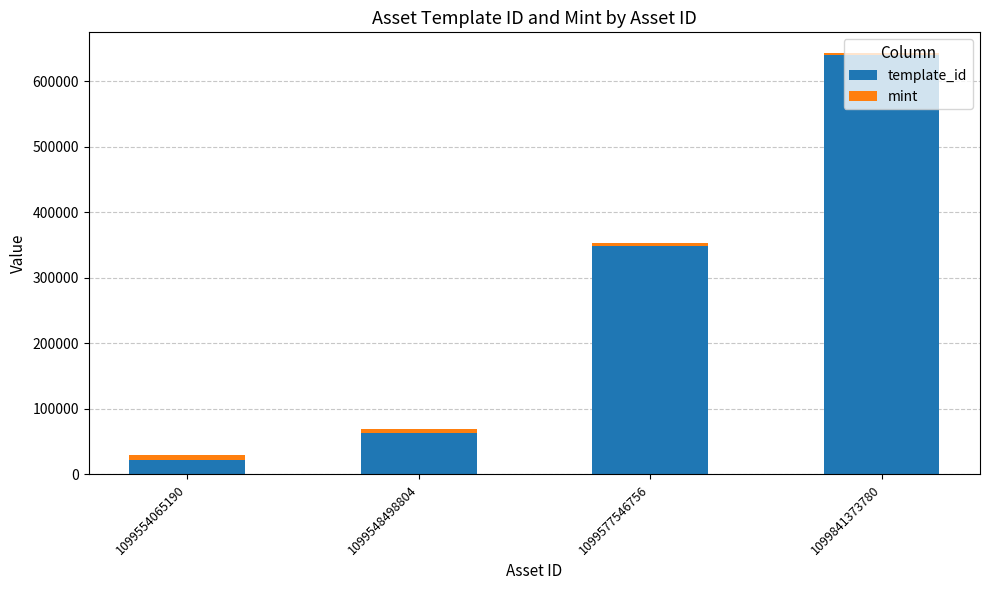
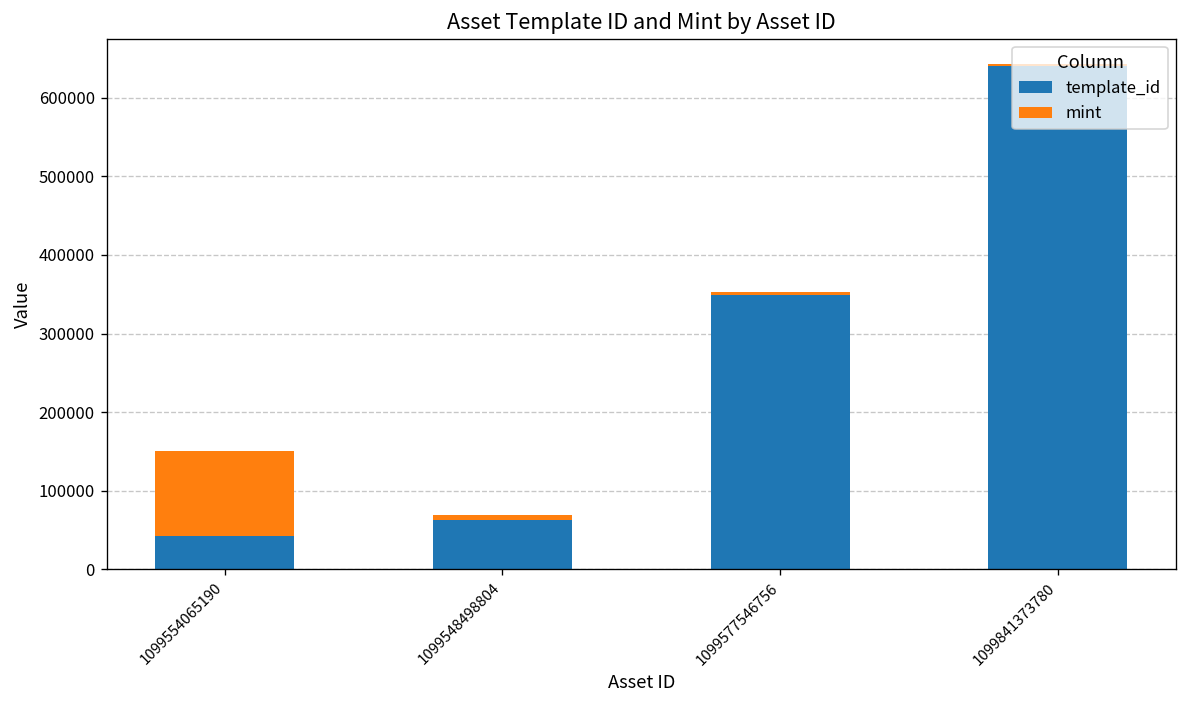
  {
    "template_id": {
-     "1099554065190": 20000,
+     "1099554065190": 40000,
      "1099548498804": 60000,
      "1099577546756": 350000
    },
    "mint": {
-     "1099554065190": 10000,
+     "1099554065190": 110000,
      "1099548498804": 10000
    }
  }
